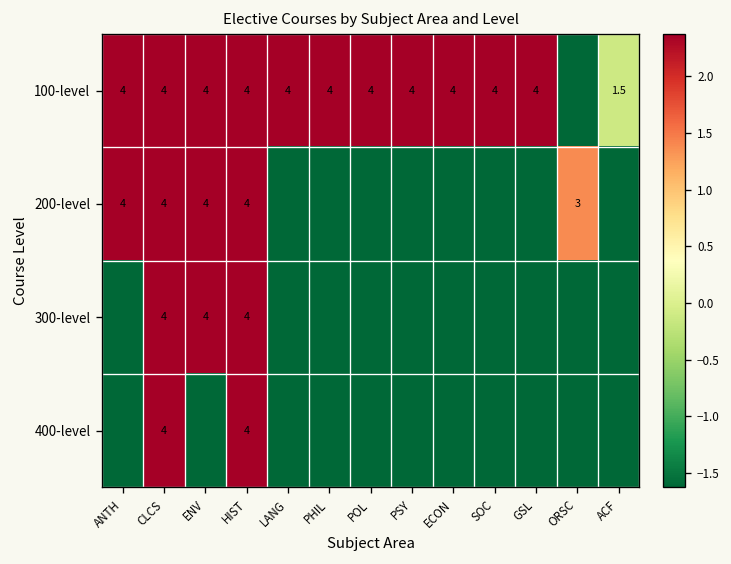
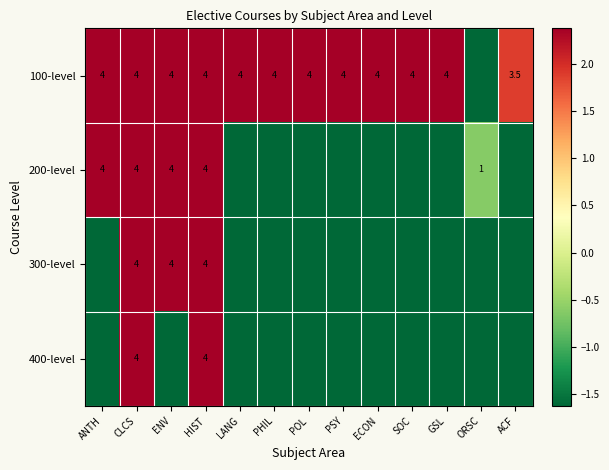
  {
    "100-level": {
      "ANTH": 4,
      "CLCS": 4,
      "ENV": 4,
      "HIST": 4,
      "LANG": 4,
      "PHIL": 4,
      "POL": 4,
      "PSY": 4,
      "ECON": 4,
      "SOC": 4,
      "GSL": 4,
-     "ACF": 1.5
+     "ACF": 3.5
    },
    "200-level": {
      "ANTH": 4,
      "CLCS": 4,
      "ENV": 4,
      "HIST": 4,
-     "ORSC": 3
+     "ORSC": 1
    },
    "300-level": {
      "CLCS": 4,
      "ENV": 4,
      "HIST": 4
    },
    "400-level": {
      "CLCS": 4,
      "HIST": 4
    }
  }
